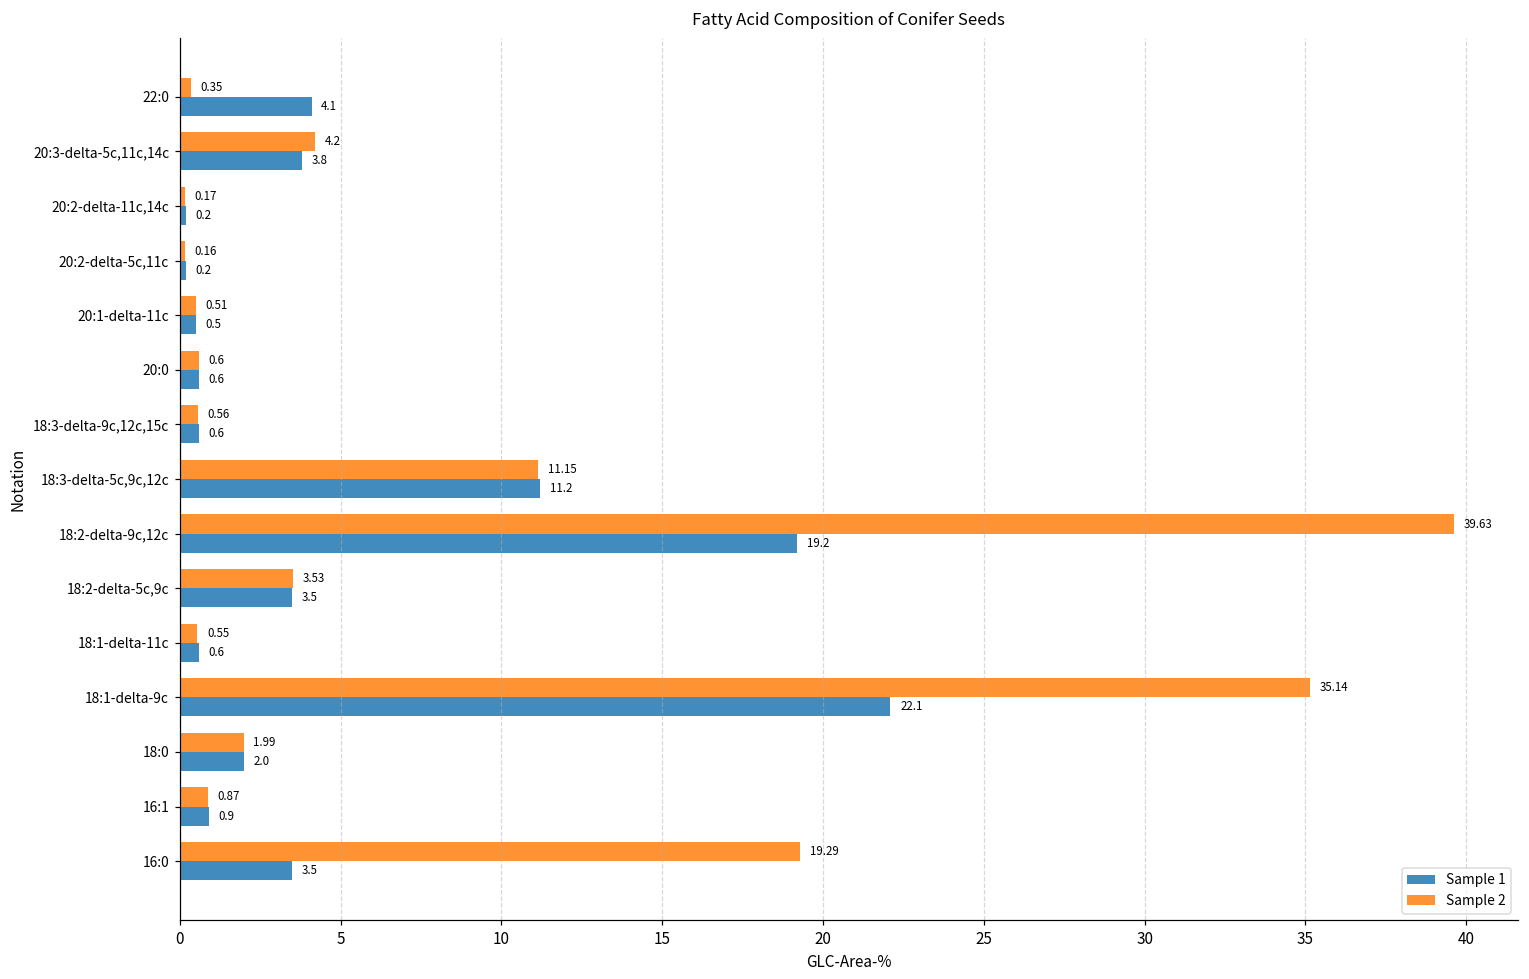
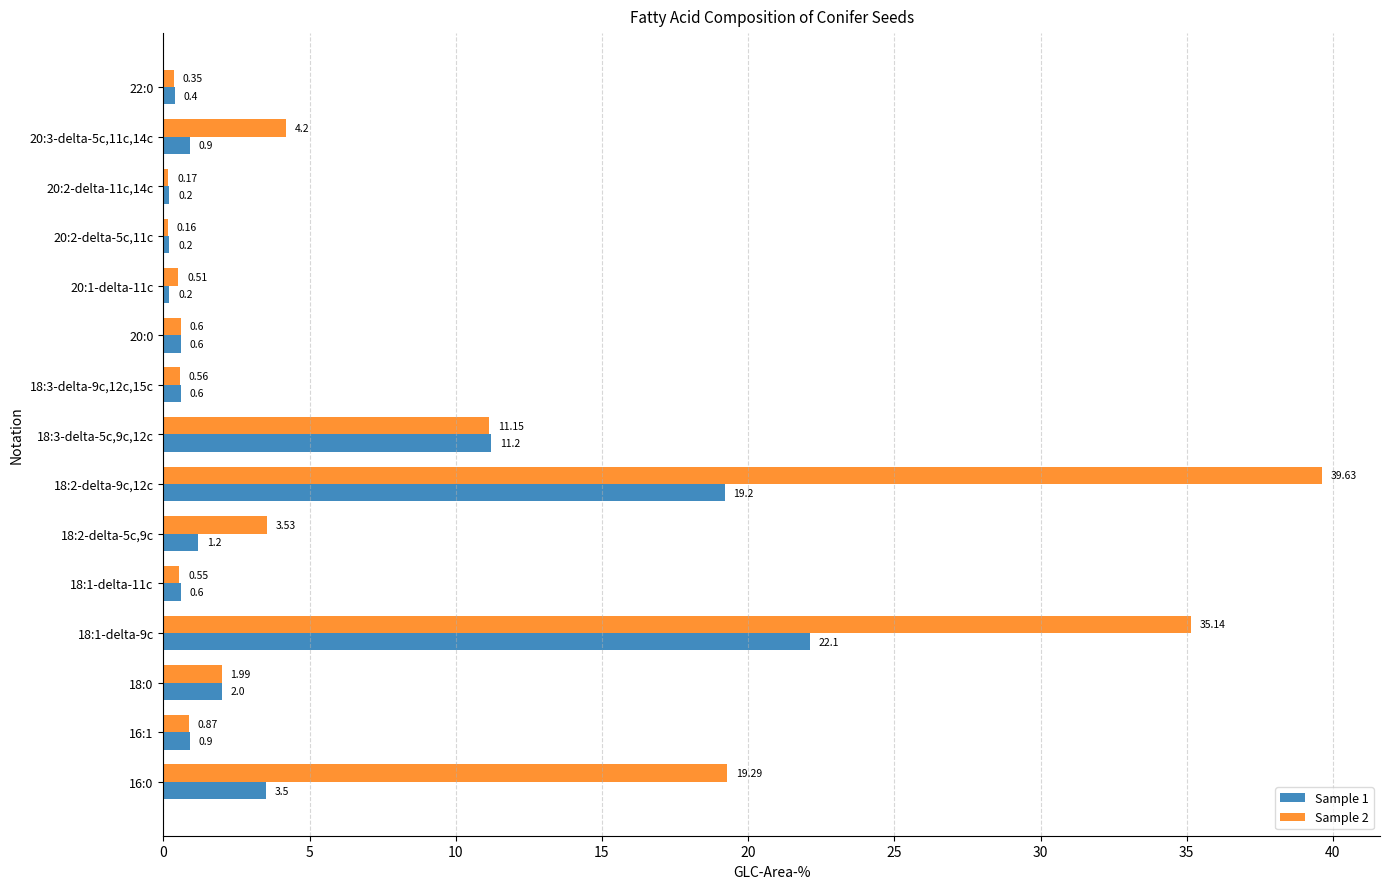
  {
    "Sample 1": {
-     "22:0": 4.1,
-     "20:3-delta-5c,11c,14c": 3.8,
+     "22:0": 0.4,
+     "20:3-delta-5c,11c,14c": 0.9,
      "20:2-delta-11c,14c": 0.2,
      "20:2-delta-5c,11c": 0.2,
-     "20:1-delta-11c": 0.5,
+     "20:1-delta-11c": 0.2,
      "20:0": 0.6,
      "18:3-delta-9c,12c,15c": 0.6,
      "18:3-delta-5c,9c,12c": 11.2,
      "18:2-delta-9c,12c": 19.2,
-     "18:2-delta-5c,9c": 3.5,
+     "18:2-delta-5c,9c": 1.2,
      "18:1-delta-11c": 0.6,
      "18:1-delta-9c": 22.1,
      "18:0": 2.0,
      "16:1": 0.9,
      "16:0": 3.5
    },
    "Sample 2": {
      "22:0": 0.35,
      "20:3-delta-5c,11c,14c": 4.2,
      "20:2-delta-11c,14c": 0.17,
      "20:2-delta-5c,11c": 0.16,
      "20:1-delta-11c": 0.51,
      "20:0": 0.6,
      "18:3-delta-9c,12c,15c": 0.56,
      "18:3-delta-5c,9c,12c": 11.15,
      "18:2-delta-9c,12c": 39.63,
      "18:2-delta-5c,9c": 3.53,
      "18:1-delta-11c": 0.55,
      "18:1-delta-9c": 35.14,
      "18:0": 1.99,
      "16:1": 0.87,
      "16:0": 19.29
    }
  }
